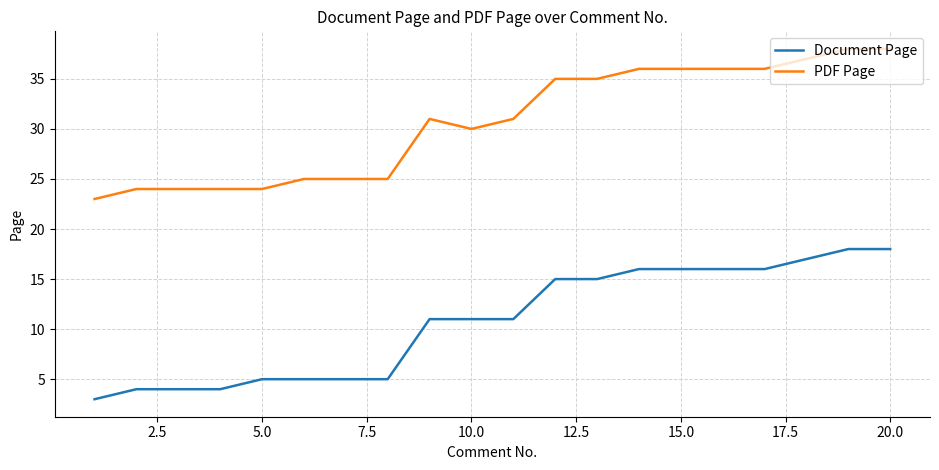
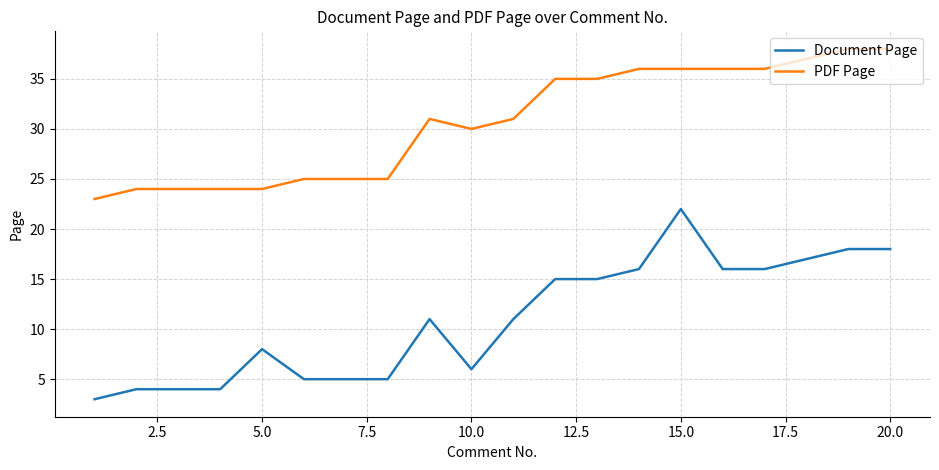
  {
    "Document Page": {
-     "5.0": 5,
-     "10.0": 11,
-     "15.0": 16,
+     "5.0": 8,
+     "10.0": 6,
+     "15.0": 22,
      "20.0": 18
    },
    "PDF Page": {
      "5.0": 24,
      "10.0": 30,
      "15.0": 36
    }
  }
